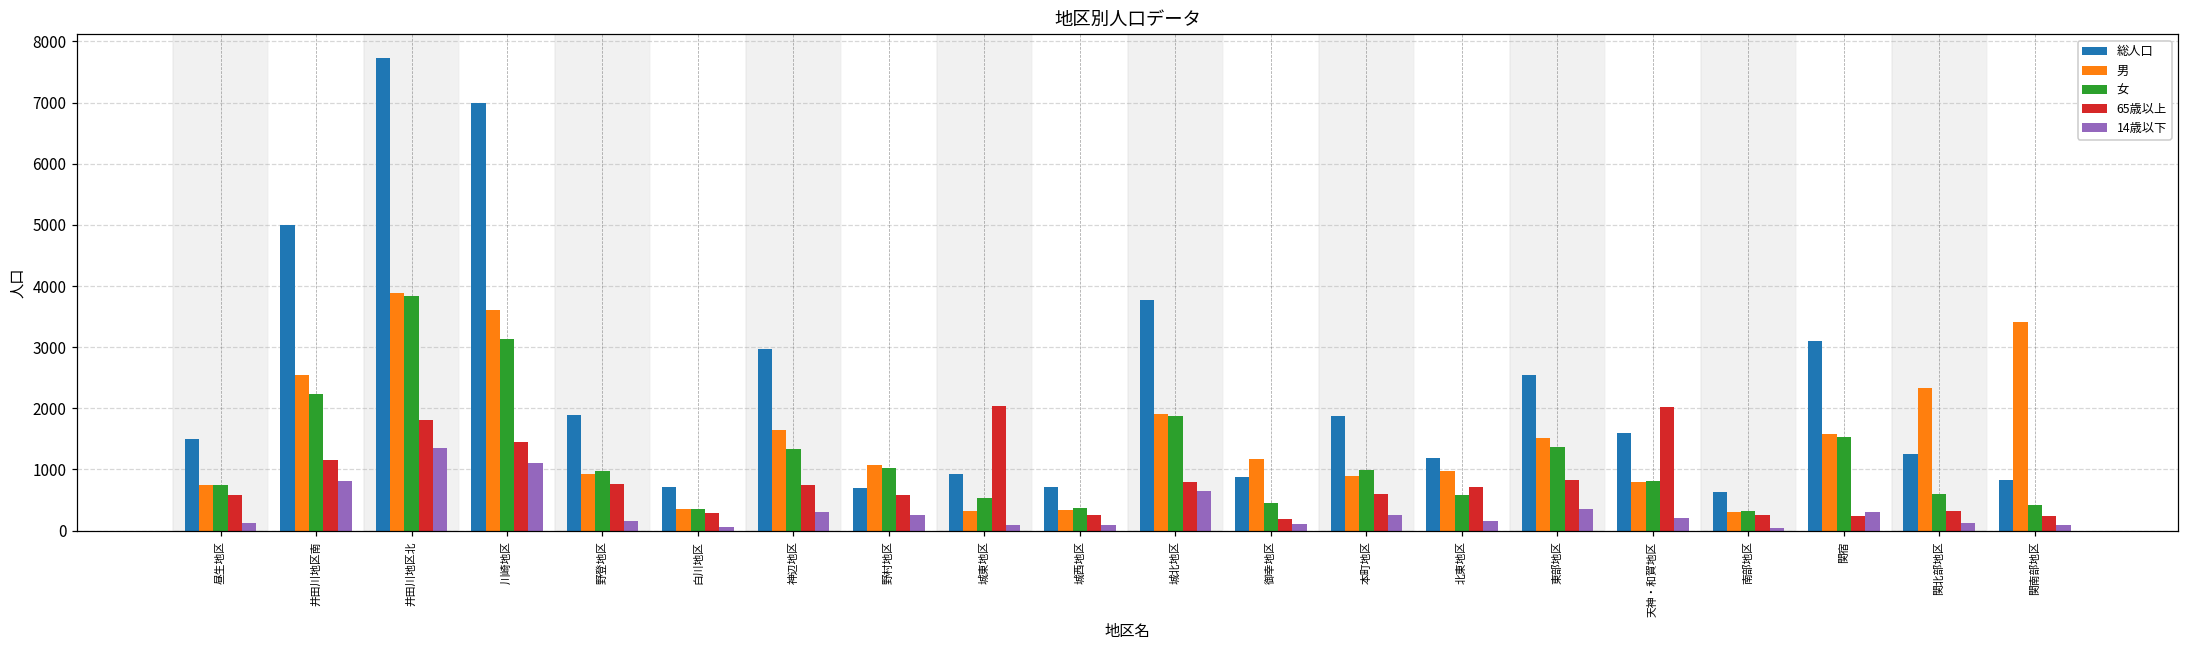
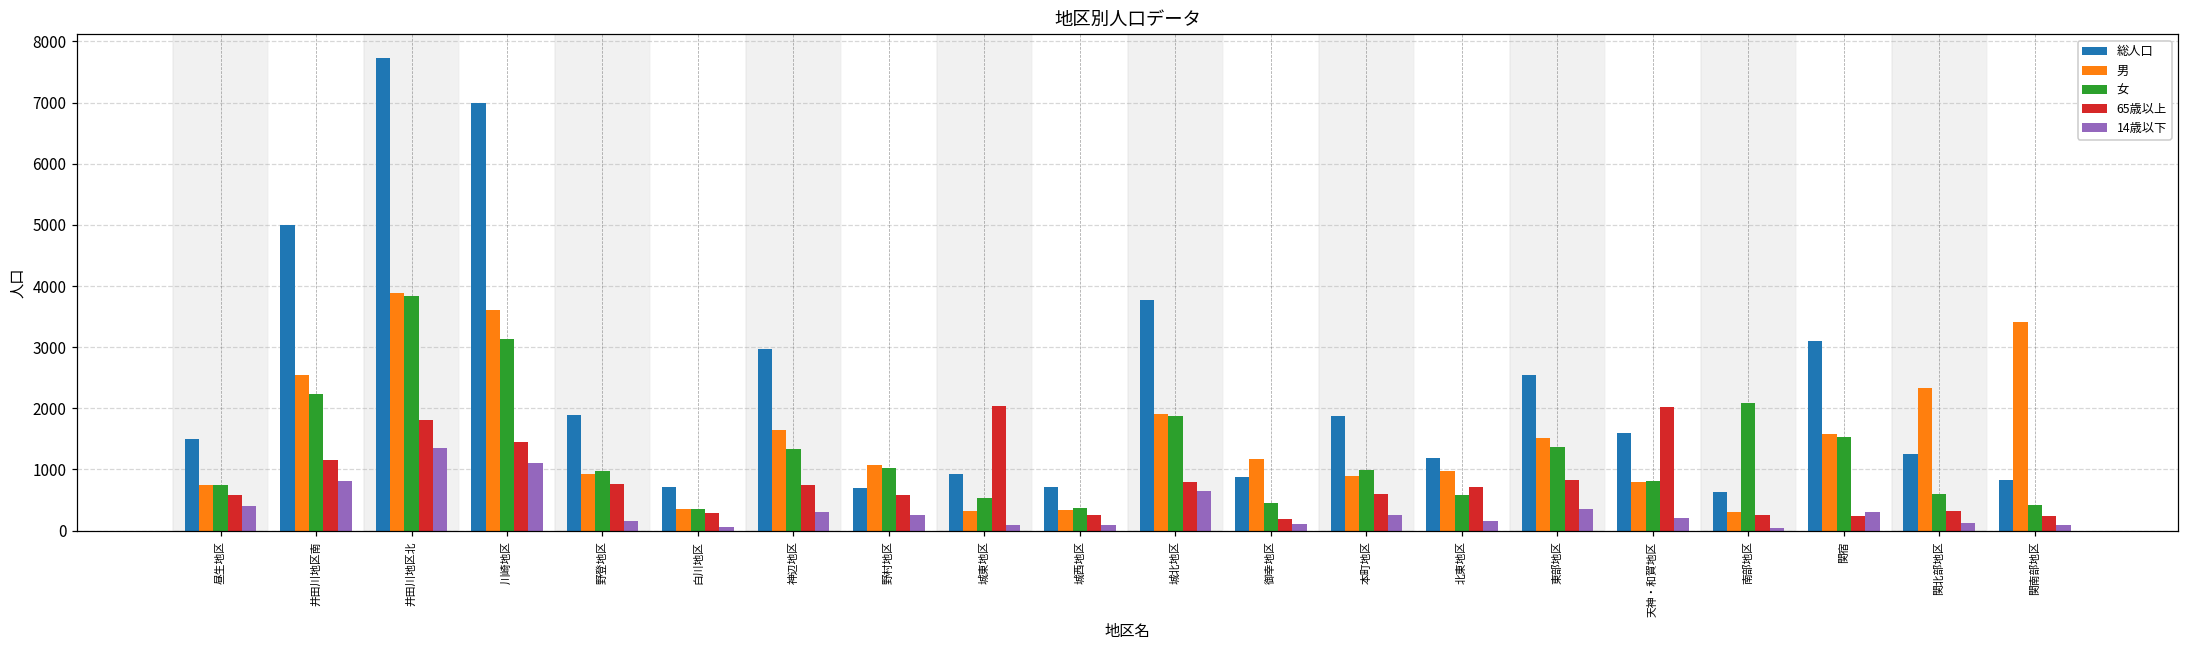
  {
    "総人口": {
      "昼生地区": 1500,
      "井田川地区南": 5000,
      "井田川地区北": 7700,
      "川崎地区": 7000,
      "野登地区": 1900,
      "白川地区": 700,
      "神辺地区": 3000,
      "野村地区": 700,
      "城東地区": 900,
      "城西地区": 700,
      "城北地区": 3800,
      "御幸地区": 900,
      "本町地区": 1900,
      "北東地区": 1200,
      "東部地区": 2500,
      "天神・和賀地区": 1600,
      "南部地区": 600,
      "関宿": 3100,
      "関北部地区": 1300,
      "関南部地区": 800
    },
    "男": {
      "昼生地区": 700,
      "井田川地区南": 2500,
      "井田川地区北": 3900,
      "川崎地区": 3600,
      "野登地区": 900,
      "白川地区": 300,
      "神辺地区": 1600,
      "野村地区": 1100,
      "城東地区": 300,
      "城西地区": 300,
      "城北地区": 1900,
      "御幸地区": 1200,
      "本町地区": 900,
      "北東地区": 1000,
      "東部地区": 1500,
      "天神・和賀地区": 800,
      "南部地区": 300,
      "関宿": 1600,
      "関北部地区": 2300,
      "関南部地区": 3400
    },
    "女": {
      "昼生地区": 800,
      "井田川地区南": 2200,
      "井田川地区北": 3800,
      "川崎地区": 3100,
      "野登地区": 1000,
      "白川地区": 400,
      "神辺地区": 1300,
      "野村地区": 1000,
      "城東地区": 500,
      "城西地区": 400,
      "城北地区": 1900,
      "御幸地区": 400,
      "本町地区": 1000,
      "北東地区": 600,
      "東部地区": 1400,
      "天神・和賀地区": 800,
-     "南部地区": 300,
+     "南部地区": 2100,
      "関宿": 1500,
      "関北部地区": 600,
      "関南部地区": 400
    },
    "65歳以上": {
      "昼生地区": 600,
      "井田川地区南": 1100,
      "井田川地区北": 1800,
      "川崎地区": 1400,
      "野登地区": 800,
      "白川地区": 300,
      "神辺地区": 700,
      "野村地区": 600,
      "城東地区": 2000,
      "城西地区": 300,
      "城北地区": 800,
      "御幸地区": 200,
      "本町地区": 600,
      "北東地区": 700,
      "東部地区": 800,
      "天神・和賀地区": 2000,
      "南部地区": 300,
      "関宿": 200,
      "関北部地区": 300,
      "関南部地区": 200
    },
    "14歳以下": {
-     "昼生地区": 100,
+     "昼生地区": 400,
      "井田川地区南": 800,
      "井田川地区北": 1400,
      "川崎地区": 1100,
      "野登地区": 200,
      "白川地区": 100,
      "神辺地区": 300,
      "野村地区": 300,
      "城東地区": 100,
      "城西地区": 100,
      "城北地区": 600,
      "御幸地区": 100,
      "本町地区": 300,
      "北東地区": 200,
      "東部地区": 400,
      "天神・和賀地区": 200,
      "関宿": 300,
      "関北部地区": 100,
      "関南部地区": 100
    }
  }
